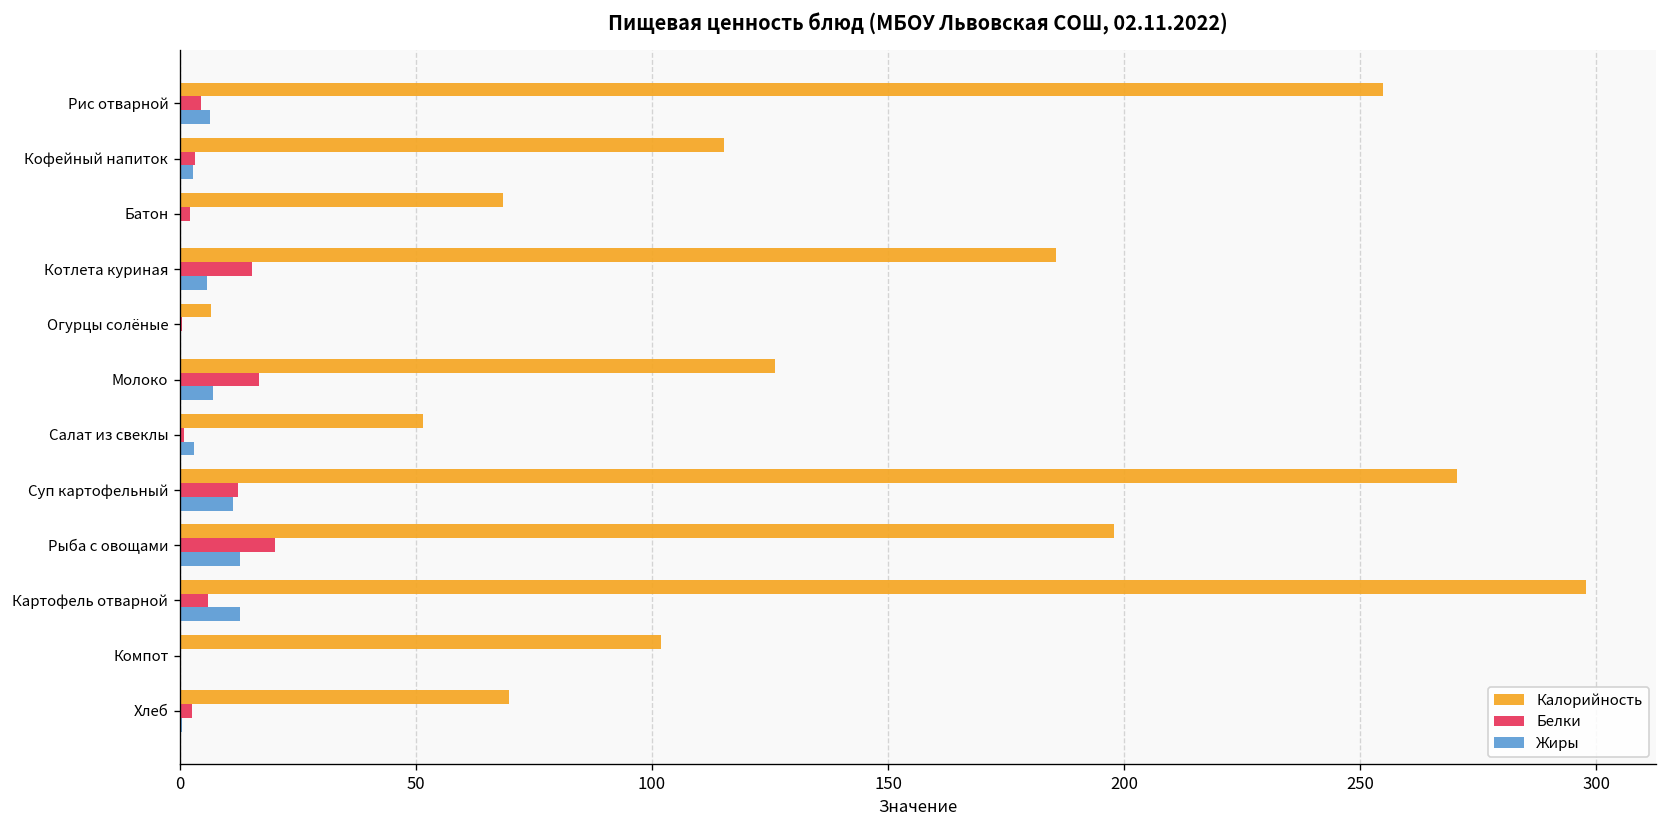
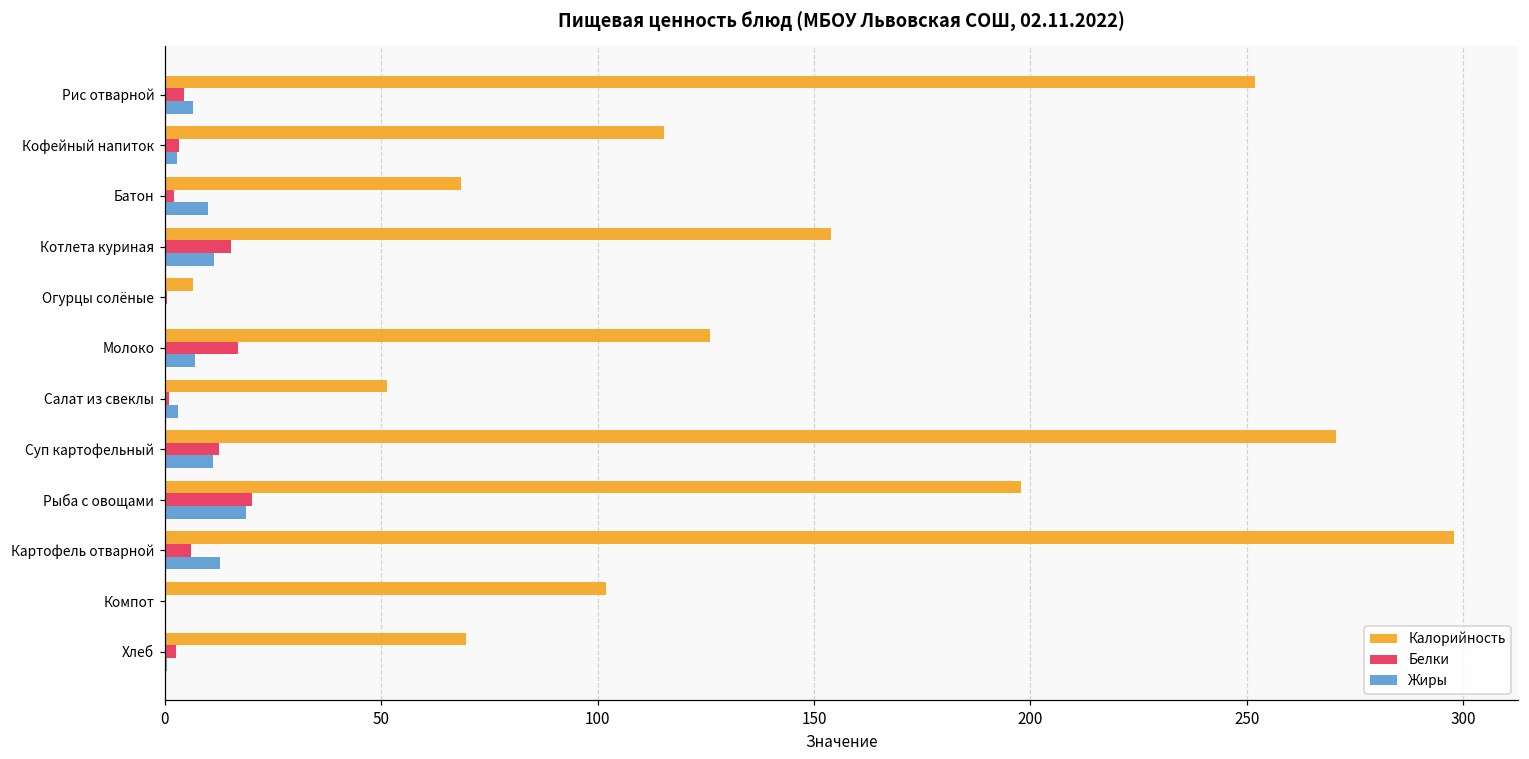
  {
    "Калорийность": {
-     "Рис отварной": 255,
+     "Рис отварной": 252,
      "Кофейный напиток": 115,
      "Батон": 68,
-     "Котлета куриная": 186,
+     "Котлета куриная": 154,
      "Огурцы солёные": 7,
      "Молоко": 126,
      "Салат из свеклы": 51,
      "Суп картофельный": 271,
      "Рыба с овощами": 198,
      "Картофель отварной": 298,
      "Компот": 102,
      "Хлеб": 70
    },
    "Белки": {
      "Рис отварной": 4,
      "Кофейный напиток": 3,
      "Батон": 2,
      "Котлета куриная": 15,
      "Молоко": 17,
      "Салат из свеклы": 1,
      "Суп картофельный": 12,
      "Рыба с овощами": 20,
      "Картофель отварной": 6,
      "Хлеб": 3
    },
    "Жиры": {
      "Рис отварной": 6,
      "Кофейный напиток": 3,
-     "Батон": 0,
-     "Котлета куриная": 6,
+     "Батон": 10,
+     "Котлета куриная": 11,
      "Молоко": 7,
      "Салат из свеклы": 3,
      "Суп картофельный": 11,
-     "Рыба с овощами": 13,
+     "Рыба с овощами": 19,
      "Картофель отварной": 13,
      "Компот": 0
    }
  }
